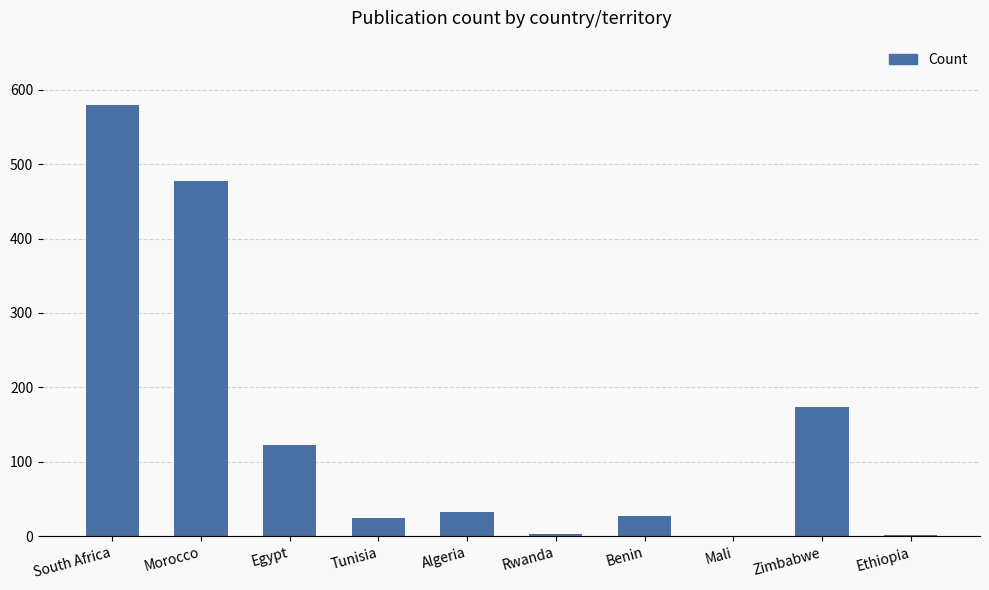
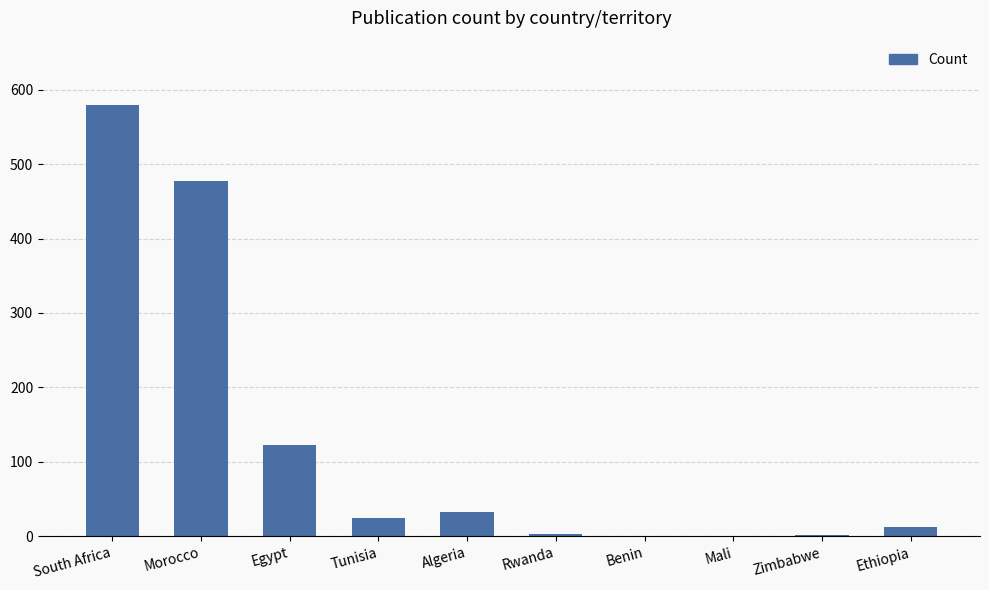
  {
    "South Africa": 580,
    "Morocco": 480,
    "Egypt": 120,
    "Tunisia": 20,
    "Algeria": 30,
-   "Benin": 30,
-   "Zimbabwe": 170,
-   "Ethiopia": 0
+   "Benin": 0,
+   "Zimbabwe": 0,
+   "Ethiopia": 10
  }
